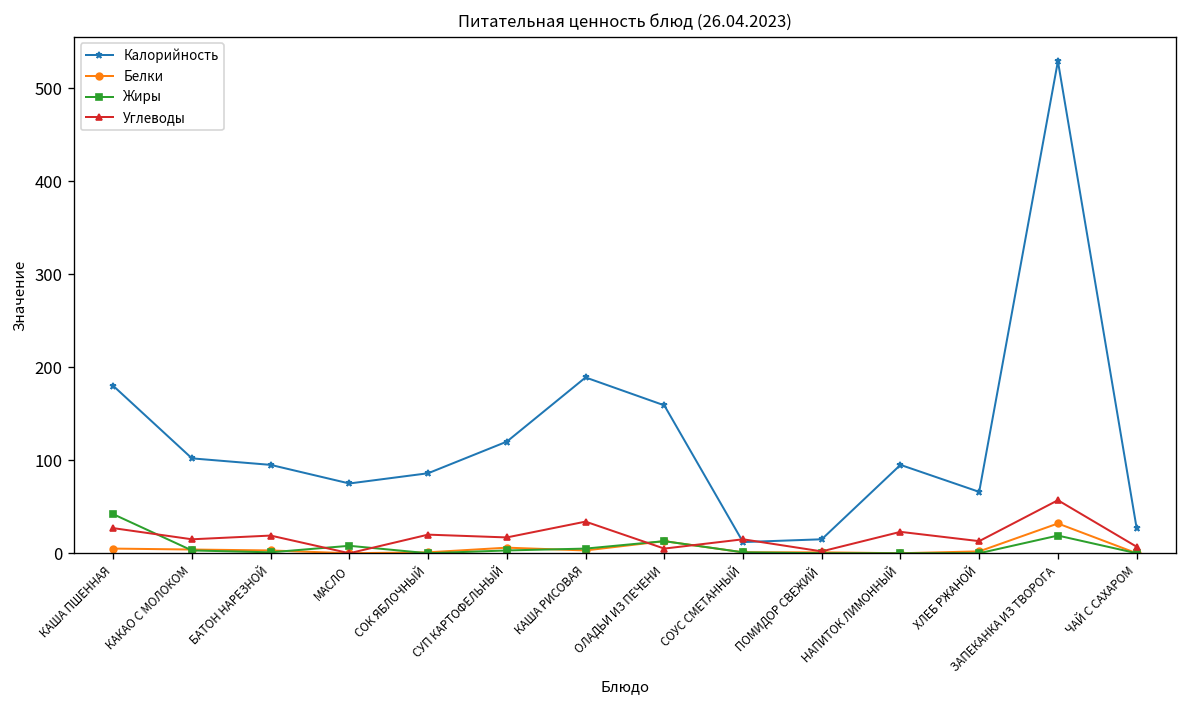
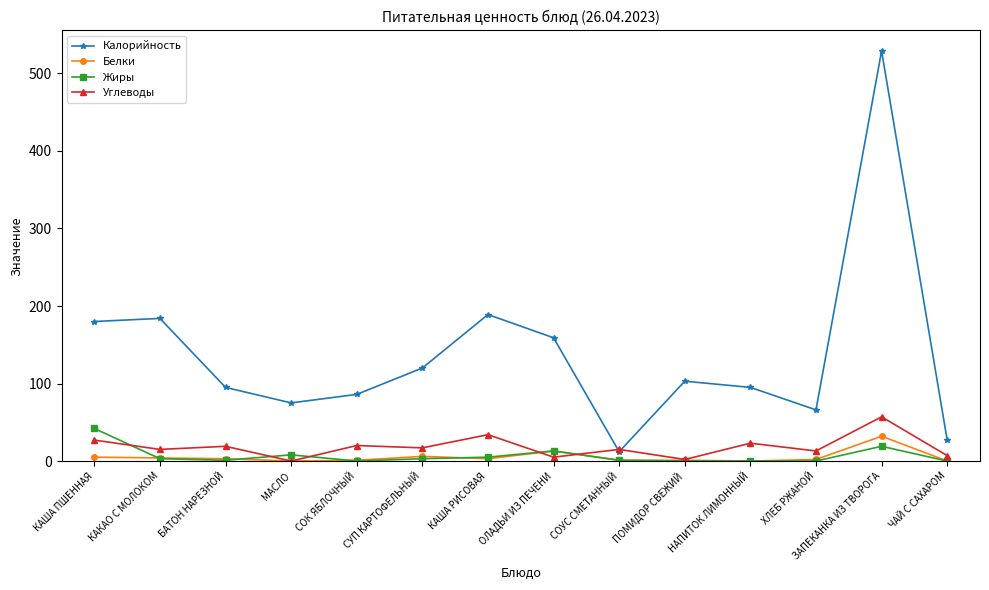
  {
    "Калорийность": {
      "КАША ПШЕННАЯ": 180,
-     "КАКАО С МОЛОКОМ": 100,
+     "КАКАО С МОЛОКОМ": 180,
      "БАТОН НАРЕЗНОЙ": 100,
      "МАСЛО": 80,
      "СОК ЯБЛОЧНЫЙ": 90,
      "СУП КАРТОФЕЛЬНЫЙ": 120,
      "КАША РИСОВАЯ": 190,
      "ОЛАДЬИ ИЗ ПЕЧЕНИ": 160,
-     "ПОМИДОР СВЕЖИЙ": 20,
+     "ПОМИДОР СВЕЖИЙ": 100,
      "НАПИТОК ЛИМОННЫЙ": 100,
      "ХЛЕБ РЖАНОЙ": 70,
      "ЗАПЕКАНКА ИЗ ТВОРОГА": 530,
      "ЧАЙ С САХАРОМ": 30
    },
    "Белки": {
      "КАША ПШЕННАЯ": 10,
      "ЗАПЕКАНКА ИЗ ТВОРОГА": 30
    },
    "Жиры": {
      "КАША ПШЕННАЯ": 40,
      "МАСЛО": 10,
      "ЗАПЕКАНКА ИЗ ТВОРОГА": 20
    },
    "Углеводы": {
      "КАША ПШЕННАЯ": 30,
      "КАКАО С МОЛОКОМ": 20,
      "БАТОН НАРЕЗНОЙ": 20,
      "СОК ЯБЛОЧНЫЙ": 20,
      "СУП КАРТОФЕЛЬНЫЙ": 20,
      "КАША РИСОВАЯ": 30,
      "ОЛАДЬИ ИЗ ПЕЧЕНИ": 10,
      "НАПИТОК ЛИМОННЫЙ": 20,
      "ХЛЕБ РЖАНОЙ": 10,
      "ЗАПЕКАНКА ИЗ ТВОРОГА": 60,
      "ЧАЙ С САХАРОМ": 10
    }
  }
